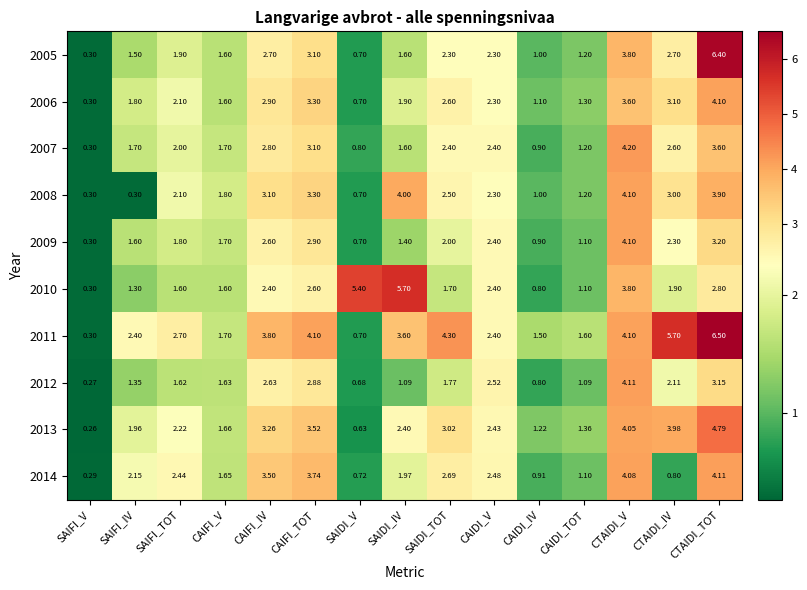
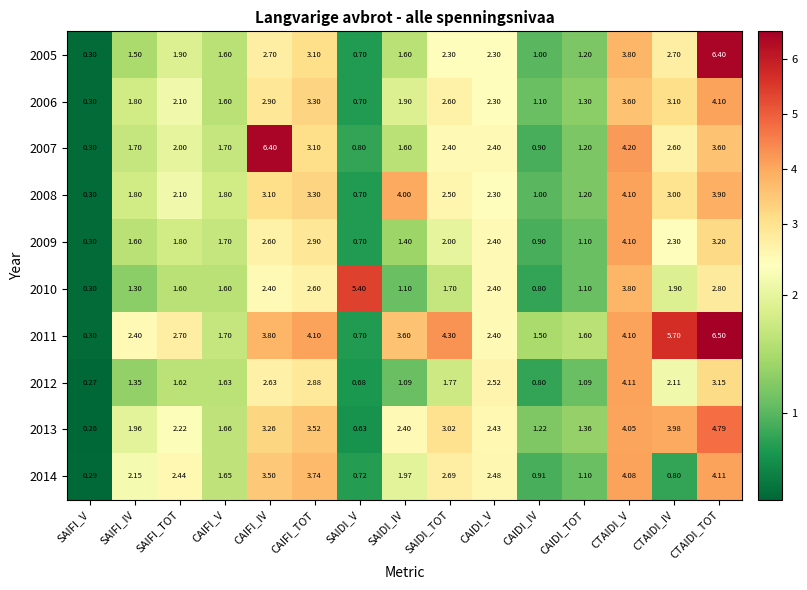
  {
    "2005": {
      "SAIFI_V": 0.30,
      "SAIFI_IV": 1.50,
      "SAIFI_TOT": 1.90,
      "CAIFI_V": 1.60,
      "CAIFI_IV": 2.70,
      "CAIFI_TOT": 3.10,
      "SAIDI_V": 0.70,
      "SAIDI_IV": 1.60,
      "SAIDI_TOT": 2.30,
      "CAIDI_V": 2.30,
      "CAIDI_IV": 1.00,
      "CAIDI_TOT": 1.20,
      "CTAIDI_V": 3.80,
      "CTAIDI_IV": 2.70,
      "CTAIDI_TOT": 6.40
    },
    "2006": {
      "SAIFI_V": 0.30,
      "SAIFI_IV": 1.80,
      "SAIFI_TOT": 2.10,
      "CAIFI_V": 1.60,
      "CAIFI_IV": 2.90,
      "CAIFI_TOT": 3.30,
      "SAIDI_V": 0.70,
      "SAIDI_IV": 1.90,
      "SAIDI_TOT": 2.60,
      "CAIDI_V": 2.30,
      "CAIDI_IV": 1.10,
      "CAIDI_TOT": 1.30,
      "CTAIDI_V": 3.60,
      "CTAIDI_IV": 3.10,
      "CTAIDI_TOT": 4.10
    },
    "2007": {
      "SAIFI_V": 0.30,
      "SAIFI_IV": 1.70,
      "SAIFI_TOT": 2.00,
      "CAIFI_V": 1.70,
-     "CAIFI_IV": 2.80,
+     "CAIFI_IV": 6.40,
      "CAIFI_TOT": 3.10,
      "SAIDI_V": 0.80,
      "SAIDI_IV": 1.60,
      "SAIDI_TOT": 2.40,
      "CAIDI_V": 2.40,
      "CAIDI_IV": 0.90,
      "CAIDI_TOT": 1.20,
      "CTAIDI_V": 4.20,
      "CTAIDI_IV": 2.60,
      "CTAIDI_TOT": 3.60
    },
    "2008": {
      "SAIFI_V": 0.30,
-     "SAIFI_IV": 0.30,
+     "SAIFI_IV": 1.80,
      "SAIFI_TOT": 2.10,
      "CAIFI_V": 1.80,
      "CAIFI_IV": 3.10,
      "CAIFI_TOT": 3.30,
      "SAIDI_V": 0.70,
      "SAIDI_IV": 4.00,
      "SAIDI_TOT": 2.50,
      "CAIDI_V": 2.30,
      "CAIDI_IV": 1.00,
      "CAIDI_TOT": 1.20,
      "CTAIDI_V": 4.10,
      "CTAIDI_IV": 3.00,
      "CTAIDI_TOT": 3.90
    },
    "2009": {
      "SAIFI_V": 0.30,
      "SAIFI_IV": 1.60,
      "SAIFI_TOT": 1.80,
      "CAIFI_V": 1.70,
      "CAIFI_IV": 2.60,
      "CAIFI_TOT": 2.90,
      "SAIDI_V": 0.70,
      "SAIDI_IV": 1.40,
      "SAIDI_TOT": 2.00,
      "CAIDI_V": 2.40,
      "CAIDI_IV": 0.90,
      "CAIDI_TOT": 1.10,
      "CTAIDI_V": 4.10,
      "CTAIDI_IV": 2.30,
      "CTAIDI_TOT": 3.20
    },
    "2010": {
      "SAIFI_V": 0.30,
      "SAIFI_IV": 1.30,
      "SAIFI_TOT": 1.60,
      "CAIFI_V": 1.60,
      "CAIFI_IV": 2.40,
      "CAIFI_TOT": 2.60,
      "SAIDI_V": 5.40,
-     "SAIDI_IV": 5.70,
+     "SAIDI_IV": 1.10,
      "SAIDI_TOT": 1.70,
      "CAIDI_V": 2.40,
      "CAIDI_IV": 0.80,
      "CAIDI_TOT": 1.10,
      "CTAIDI_V": 3.80,
      "CTAIDI_IV": 1.90,
      "CTAIDI_TOT": 2.80
    },
    "2011": {
      "SAIFI_V": 0.30,
      "SAIFI_IV": 2.40,
      "SAIFI_TOT": 2.70,
      "CAIFI_V": 1.70,
      "CAIFI_IV": 3.80,
      "CAIFI_TOT": 4.10,
      "SAIDI_V": 0.70,
      "SAIDI_IV": 3.60,
      "SAIDI_TOT": 4.30,
      "CAIDI_V": 2.40,
      "CAIDI_IV": 1.50,
      "CAIDI_TOT": 1.60,
      "CTAIDI_V": 4.10,
      "CTAIDI_IV": 5.70,
      "CTAIDI_TOT": 6.50
    },
    "2012": {
      "SAIFI_V": 0.27,
      "SAIFI_IV": 1.35,
      "SAIFI_TOT": 1.62,
      "CAIFI_V": 1.63,
      "CAIFI_IV": 2.63,
      "CAIFI_TOT": 2.88,
      "SAIDI_V": 0.68,
      "SAIDI_IV": 1.09,
      "SAIDI_TOT": 1.77,
      "CAIDI_V": 2.52,
      "CAIDI_IV": 0.80,
      "CAIDI_TOT": 1.09,
      "CTAIDI_V": 4.11,
      "CTAIDI_IV": 2.11,
      "CTAIDI_TOT": 3.15
    },
    "2013": {
      "SAIFI_V": 0.26,
      "SAIFI_IV": 1.96,
      "SAIFI_TOT": 2.22,
      "CAIFI_V": 1.66,
      "CAIFI_IV": 3.26,
      "CAIFI_TOT": 3.52,
      "SAIDI_V": 0.63,
      "SAIDI_IV": 2.40,
      "SAIDI_TOT": 3.02,
      "CAIDI_V": 2.43,
      "CAIDI_IV": 1.22,
      "CAIDI_TOT": 1.36,
      "CTAIDI_V": 4.05,
      "CTAIDI_IV": 3.98,
      "CTAIDI_TOT": 4.79
    },
    "2014": {
      "SAIFI_V": 0.29,
      "SAIFI_IV": 2.15,
      "SAIFI_TOT": 2.44,
      "CAIFI_V": 1.65,
      "CAIFI_IV": 3.50,
      "CAIFI_TOT": 3.74,
      "SAIDI_V": 0.72,
      "SAIDI_IV": 1.97,
      "SAIDI_TOT": 2.69,
      "CAIDI_V": 2.48,
      "CAIDI_IV": 0.91,
      "CAIDI_TOT": 1.10,
      "CTAIDI_V": 4.08,
      "CTAIDI_IV": 0.80,
      "CTAIDI_TOT": 4.11
    }
  }
